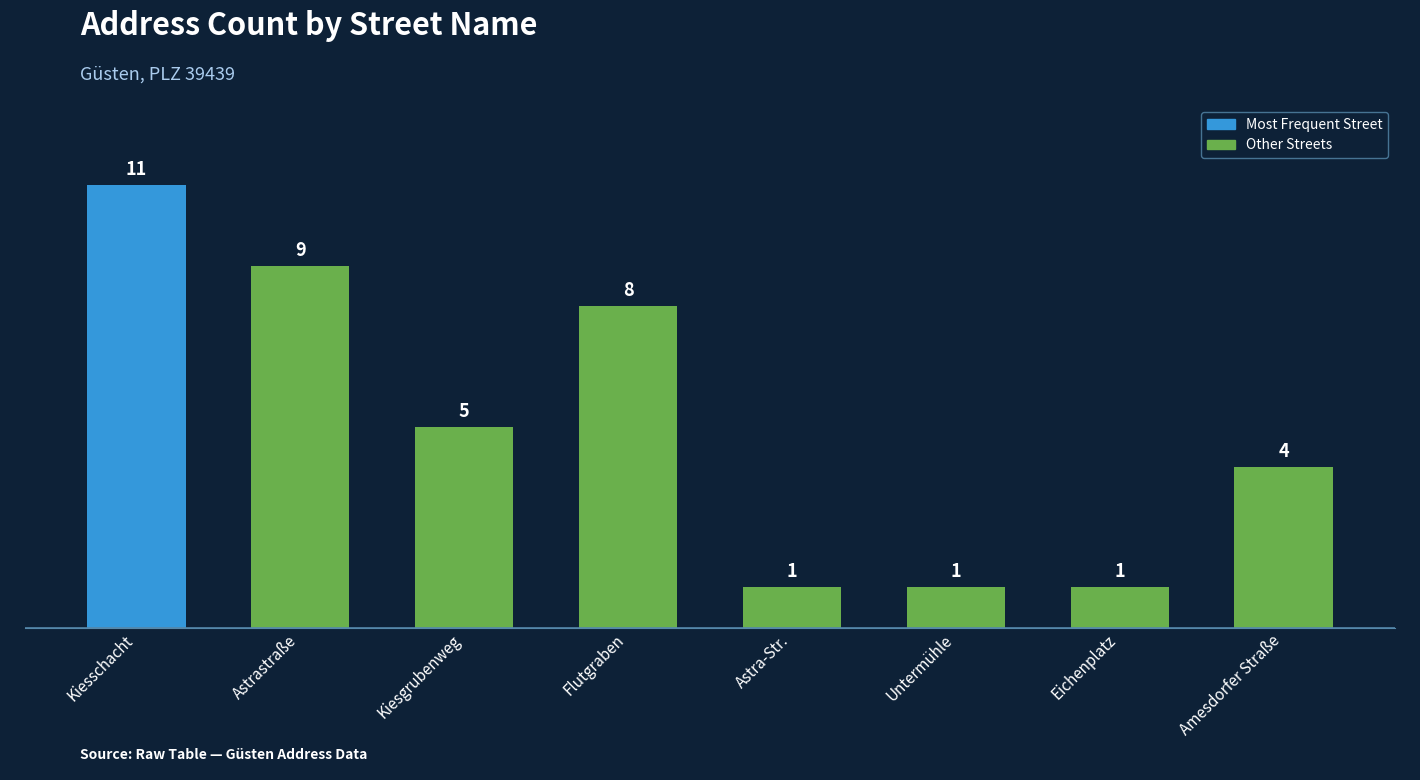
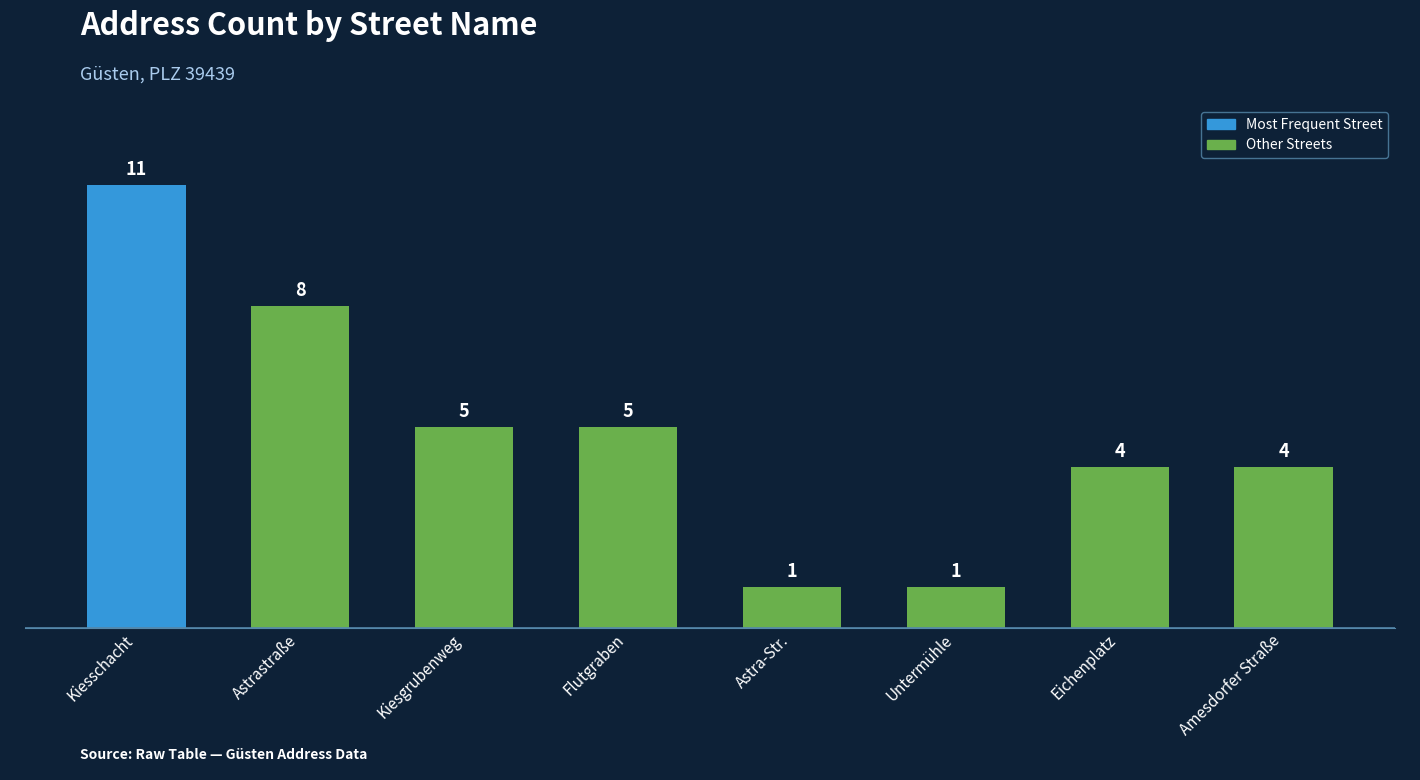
  {
    "Kiesschacht": 11,
-   "Astrastraße": 9,
+   "Astrastraße": 8,
    "Kiesgrubenweg": 5,
-   "Flutgraben": 8,
+   "Flutgraben": 5,
    "Astra-Str.": 1,
    "Untermühle": 1,
-   "Eichenplatz": 1,
+   "Eichenplatz": 4,
    "Amesdorfer Straße": 4
  }
